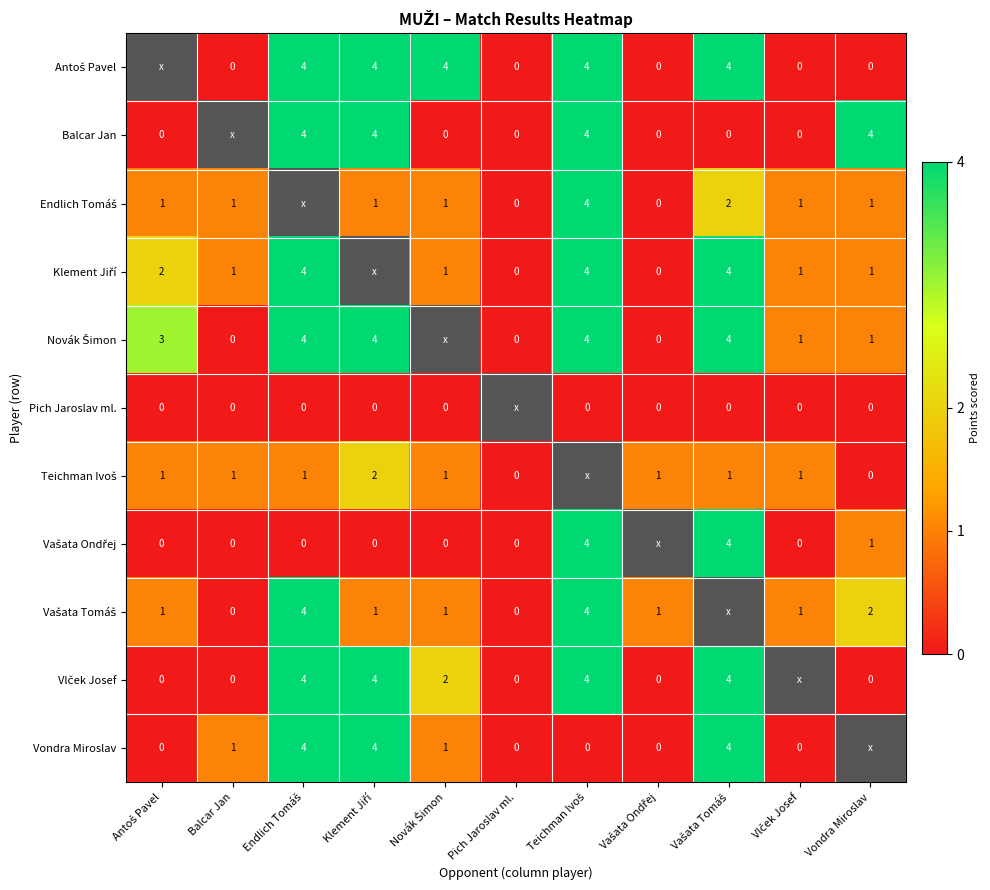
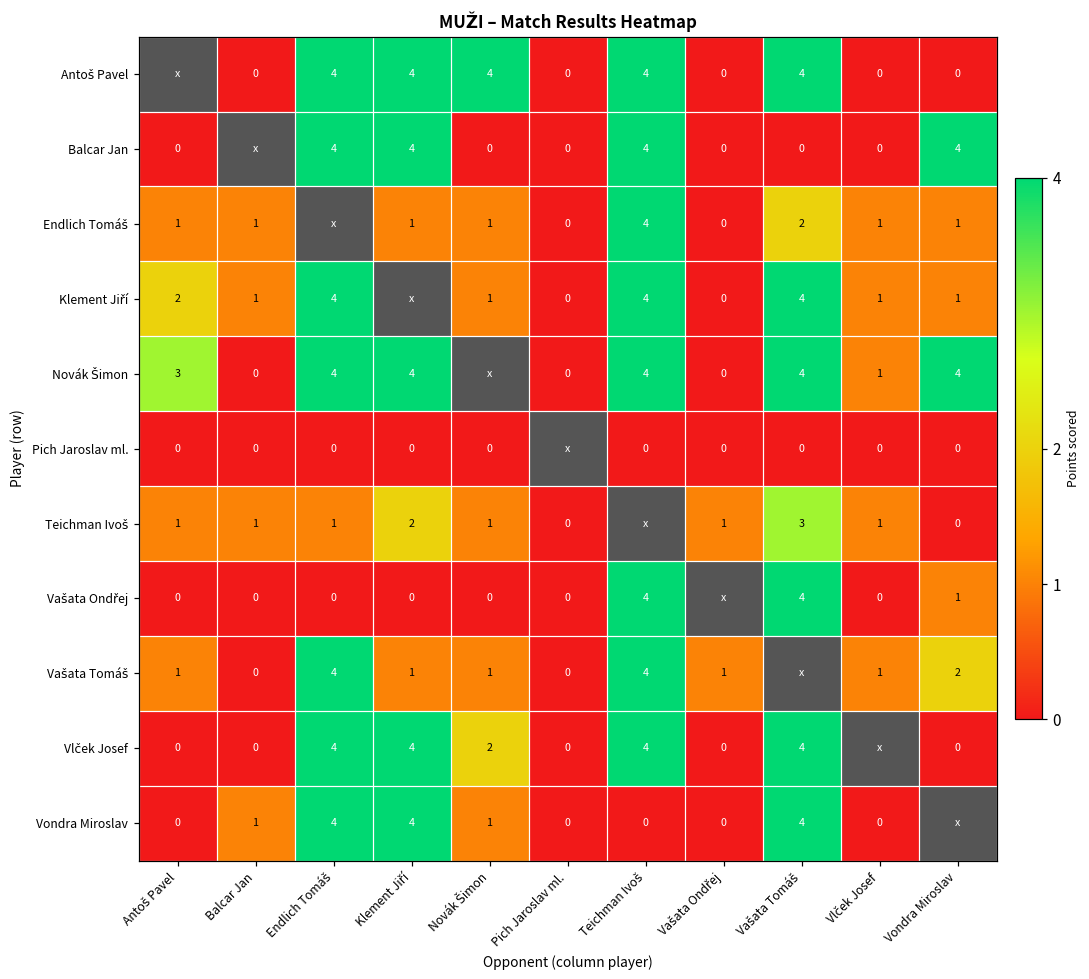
  {
    "Antoš Pavel": {
      "Balcar Jan": 0,
      "Endlich Tomáš": 4,
      "Klement Jiří": 4,
      "Novák Šimon": 4,
      "Pich Jaroslav ml.": 0,
      "Teichman Ivoš": 4,
      "Vašata Ondřej": 0,
      "Vašata Tomáš": 4,
      "Vlček Josef": 0,
      "Vondra Miroslav": 0
    },
    "Balcar Jan": {
      "Antoš Pavel": 0,
      "Endlich Tomáš": 4,
      "Klement Jiří": 4,
      "Novák Šimon": 0,
      "Pich Jaroslav ml.": 0,
      "Teichman Ivoš": 4,
      "Vašata Ondřej": 0,
      "Vašata Tomáš": 0,
      "Vlček Josef": 0,
      "Vondra Miroslav": 4
    },
    "Endlich Tomáš": {
      "Antoš Pavel": 1,
      "Balcar Jan": 1,
      "Klement Jiří": 1,
      "Novák Šimon": 1,
      "Pich Jaroslav ml.": 0,
      "Teichman Ivoš": 4,
      "Vašata Ondřej": 0,
      "Vašata Tomáš": 2,
      "Vlček Josef": 1,
      "Vondra Miroslav": 1
    },
    "Klement Jiří": {
      "Antoš Pavel": 2,
      "Balcar Jan": 1,
      "Endlich Tomáš": 4,
      "Novák Šimon": 1,
      "Pich Jaroslav ml.": 0,
      "Teichman Ivoš": 4,
      "Vašata Ondřej": 0,
      "Vašata Tomáš": 4,
      "Vlček Josef": 1,
      "Vondra Miroslav": 1
    },
    "Novák Šimon": {
      "Antoš Pavel": 3,
      "Balcar Jan": 0,
      "Endlich Tomáš": 4,
      "Klement Jiří": 4,
      "Pich Jaroslav ml.": 0,
      "Teichman Ivoš": 4,
      "Vašata Ondřej": 0,
      "Vašata Tomáš": 4,
      "Vlček Josef": 1,
-     "Vondra Miroslav": 1
+     "Vondra Miroslav": 4
    },
    "Pich Jaroslav ml.": {
      "Antoš Pavel": 0,
      "Balcar Jan": 0,
      "Endlich Tomáš": 0,
      "Klement Jiří": 0,
      "Novák Šimon": 0,
      "Teichman Ivoš": 0,
      "Vašata Ondřej": 0,
      "Vašata Tomáš": 0,
      "Vlček Josef": 0,
      "Vondra Miroslav": 0
    },
    "Teichman Ivoš": {
      "Antoš Pavel": 1,
      "Balcar Jan": 1,
      "Endlich Tomáš": 1,
      "Klement Jiří": 2,
      "Novák Šimon": 1,
      "Pich Jaroslav ml.": 0,
      "Vašata Ondřej": 1,
-     "Vašata Tomáš": 1,
+     "Vašata Tomáš": 3,
      "Vlček Josef": 1,
      "Vondra Miroslav": 0
    },
    "Vašata Ondřej": {
      "Antoš Pavel": 0,
      "Balcar Jan": 0,
      "Endlich Tomáš": 0,
      "Klement Jiří": 0,
      "Novák Šimon": 0,
      "Pich Jaroslav ml.": 0,
      "Teichman Ivoš": 4,
      "Vašata Tomáš": 4,
      "Vlček Josef": 0,
      "Vondra Miroslav": 1
    },
    "Vašata Tomáš": {
      "Antoš Pavel": 1,
      "Balcar Jan": 0,
      "Endlich Tomáš": 4,
      "Klement Jiří": 1,
      "Novák Šimon": 1,
      "Pich Jaroslav ml.": 0,
      "Teichman Ivoš": 4,
      "Vašata Ondřej": 1,
      "Vlček Josef": 1,
      "Vondra Miroslav": 2
    },
    "Vlček Josef": {
      "Antoš Pavel": 0,
      "Balcar Jan": 0,
      "Endlich Tomáš": 4,
      "Klement Jiří": 4,
      "Novák Šimon": 2,
      "Pich Jaroslav ml.": 0,
      "Teichman Ivoš": 4,
      "Vašata Ondřej": 0,
      "Vašata Tomáš": 4,
      "Vondra Miroslav": 0
    },
    "Vondra Miroslav": {
      "Antoš Pavel": 0,
      "Balcar Jan": 1,
      "Endlich Tomáš": 4,
      "Klement Jiří": 4,
      "Novák Šimon": 1,
      "Pich Jaroslav ml.": 0,
      "Teichman Ivoš": 0,
      "Vašata Ondřej": 0,
      "Vašata Tomáš": 4,
      "Vlček Josef": 0
    }
  }
